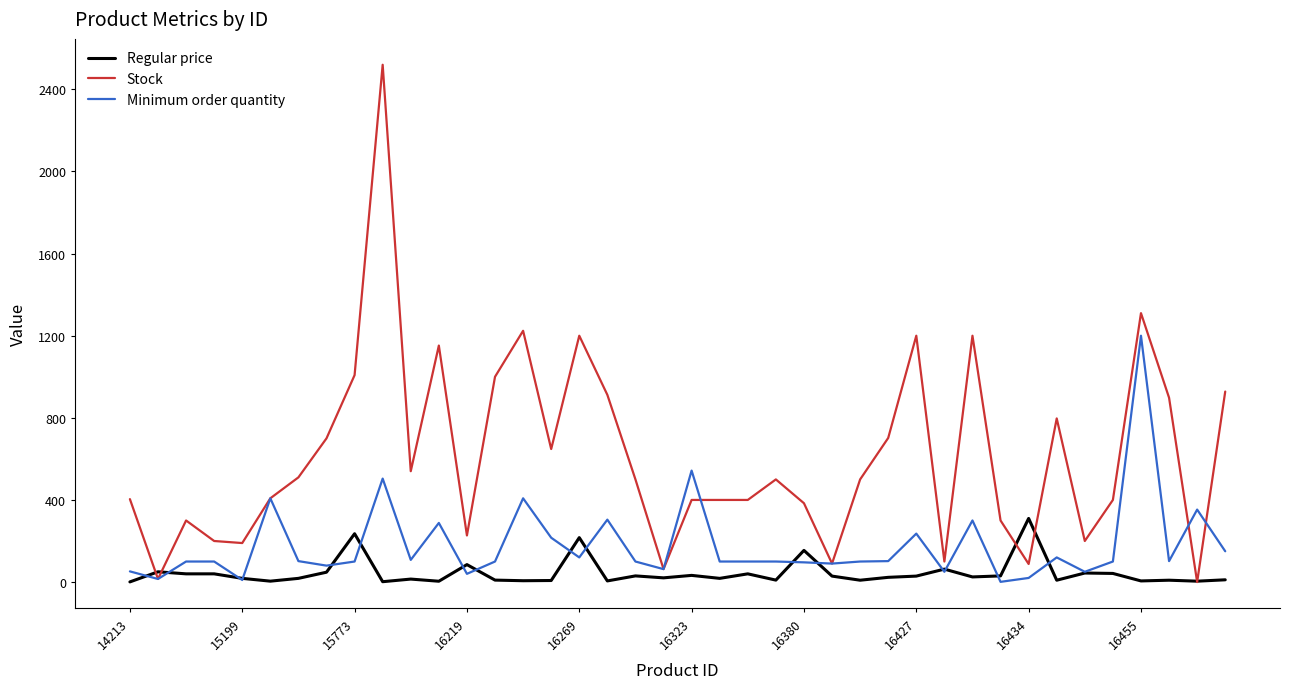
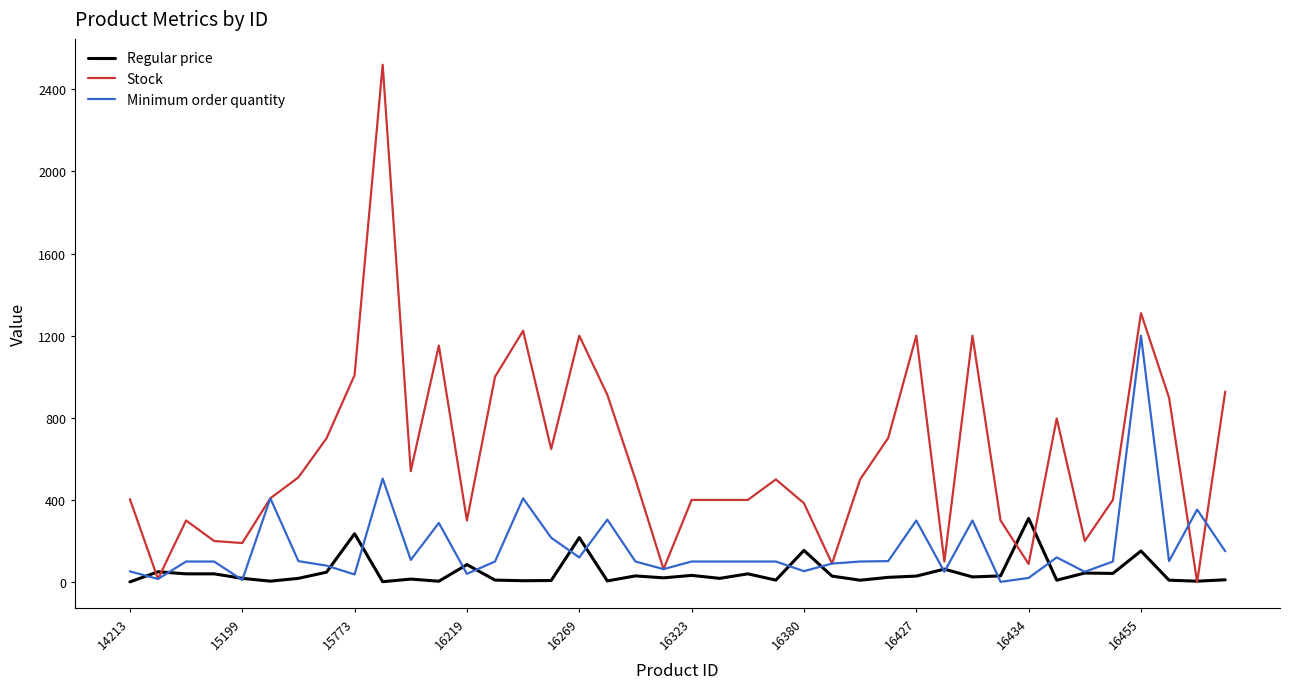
  {
    "Regular price": {
      "14213": 0,
      "15773": 240,
      "16219": 80,
      "16269": 220,
      "16323": 30,
      "16380": 150,
      "16427": 30,
      "16434": 310,
-     "16455": 10
+     "16455": 150
    },
    "Stock": {
      "14213": 400,
      "15199": 190,
      "15773": 1010,
-     "16219": 230,
+     "16219": 300,
      "16269": 1200,
      "16323": 400,
      "16380": 380,
      "16427": 1200,
      "16434": 90,
      "16455": 1310
    },
    "Minimum order quantity": {
      "14213": 50,
-     "15773": 100,
+     "15773": 40,
      "16219": 40,
      "16269": 120,
-     "16323": 540,
-     "16380": 100,
-     "16427": 240,
+     "16323": 100,
+     "16380": 50,
+     "16427": 300,
      "16434": 20,
      "16455": 1200
    }
  }
